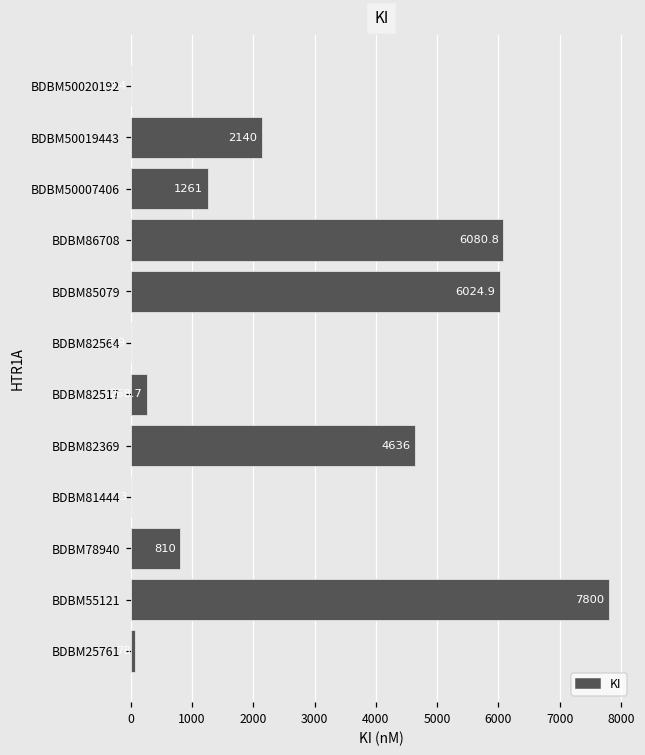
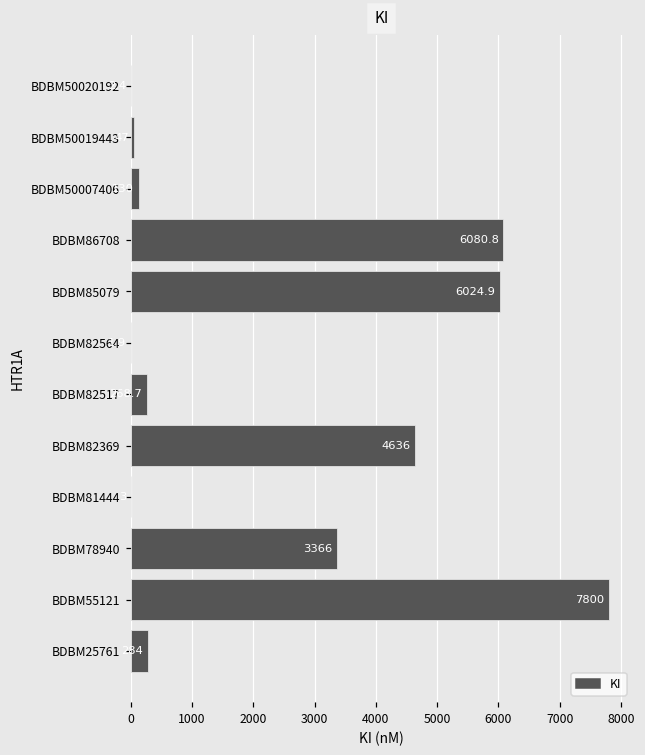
  {
-   "BDBM50019443": 2100,
-   "BDBM50007406": 1300,
+   "BDBM50019443": 0,
+   "BDBM50007406": 100,
    "BDBM86708": 6080.8,
    "BDBM85079": 6024.9,
    "BDBM82369": 4636,
-   "BDBM78940": 810,
+   "BDBM78940": 3366,
    "BDBM55121": 7800,
-   "BDBM25761": 100
+   "BDBM25761": 300
  }
